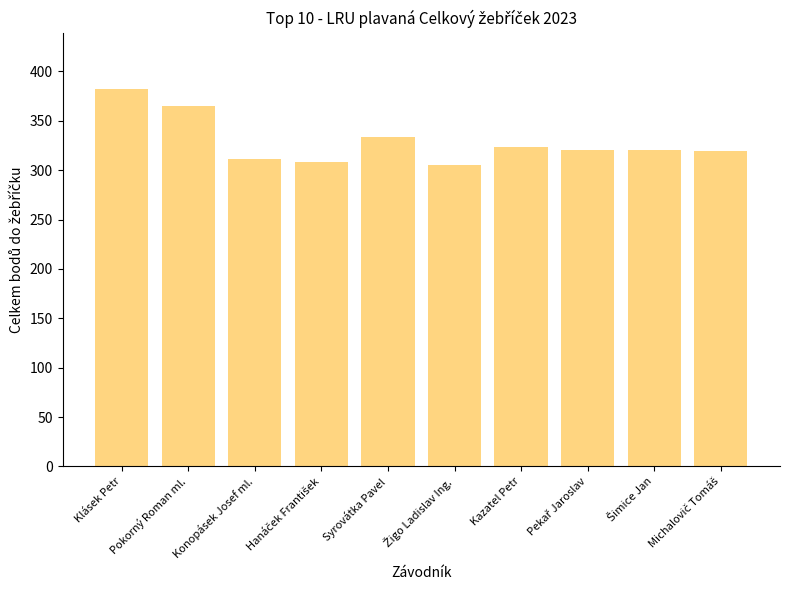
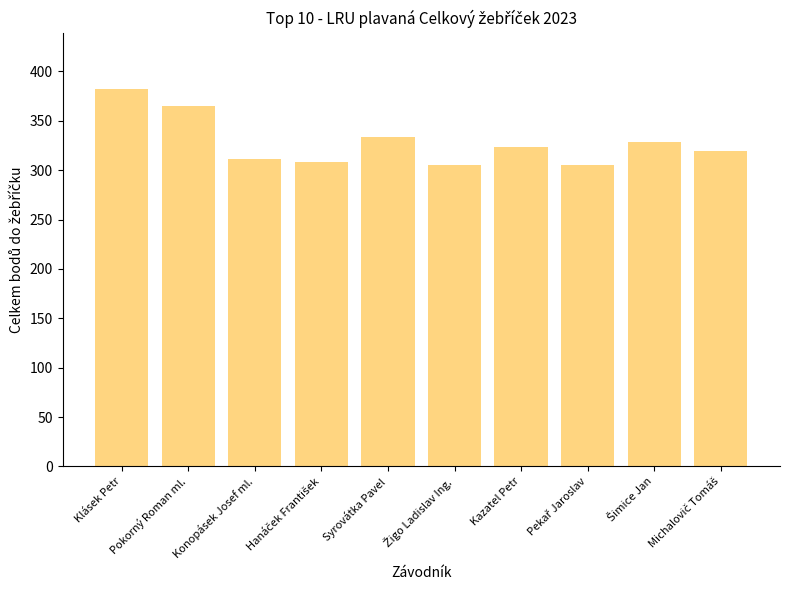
  {
    "Klásek Petr": 380,
    "Pokorný Roman ml.": 370,
    "Konopásek Josef ml.": 310,
    "Hanáček František": 310,
    "Syrovátka Pavel": 330,
    "Žigo Ladislav Ing.": 310,
    "Kazatel Petr": 320,
-   "Pekař Jaroslav": 320,
-   "Šimice Jan": 320,
+   "Pekař Jaroslav": 310,
+   "Šimice Jan": 330,
    "Michalovič Tomáš": 320
  }
